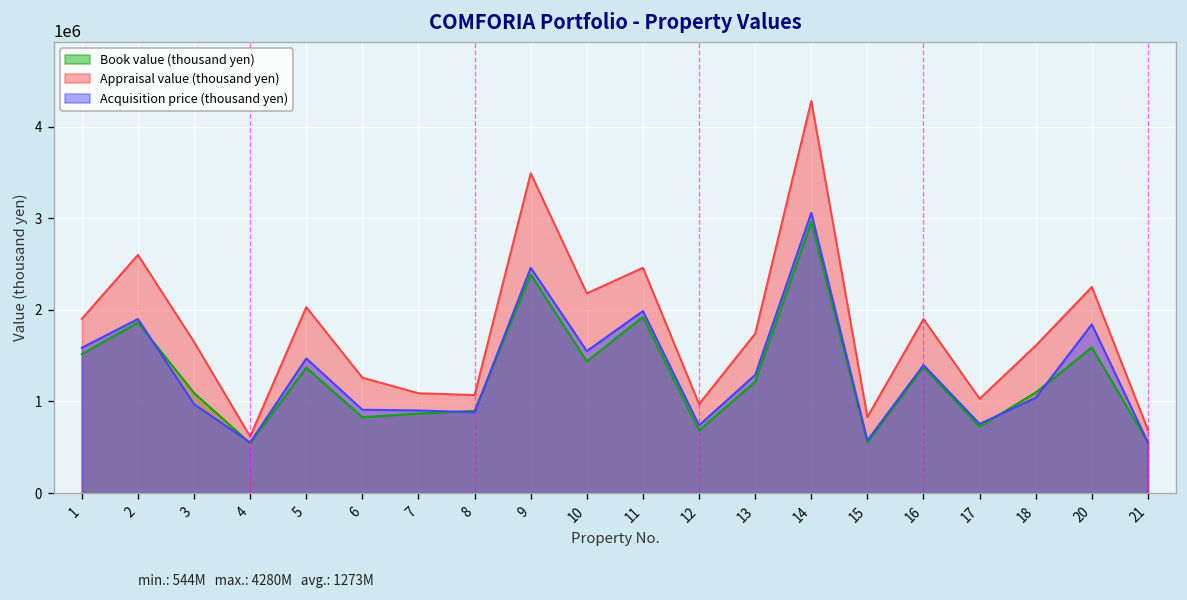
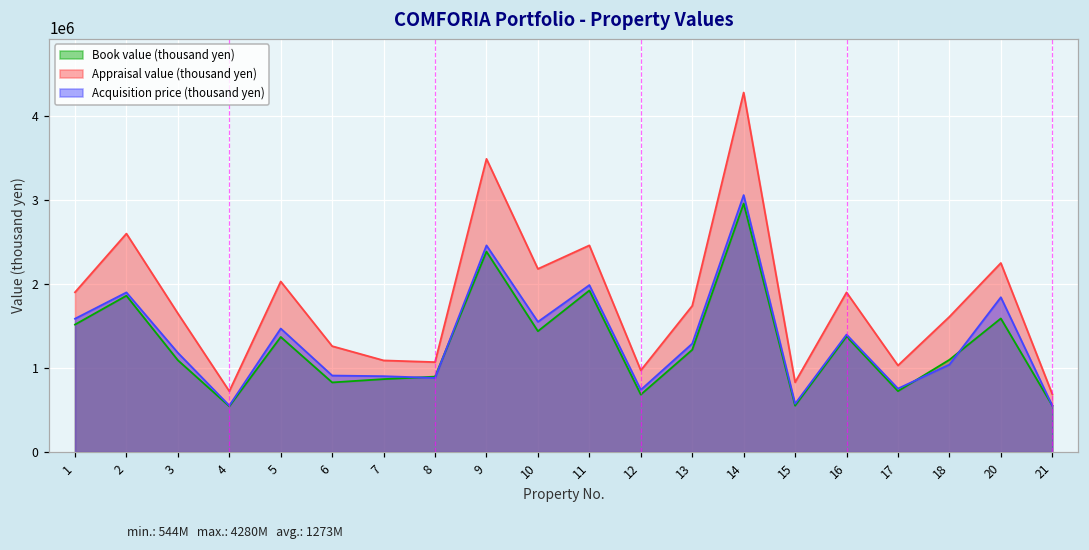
  {
    "Book value (thousand yen)": {
      "1": 1500000,
      "2": 1900000,
      "3": 1100000,
      "5": 1400000,
      "6": 800000,
      "7": 900000,
      "9": 2400000,
      "10": 1400000,
      "11": 1900000,
      "12": 700000,
      "13": 1200000,
      "14": 3000000,
      "18": 1100000,
      "20": 1600000
    },
    "Appraisal value (thousand yen)": {
      "1": 1900000,
      "2": 2600000,
      "3": 1700000,
-     "4": 600000,
+     "4": 700000,
      "5": 2000000,
      "6": 1300000,
      "7": 1100000,
      "8": 1100000,
      "9": 3500000,
      "10": 2200000,
      "11": 2500000,
      "12": 1000000,
      "13": 1700000,
      "14": 4300000,
      "15": 800000,
      "16": 1900000,
      "17": 1000000,
      "18": 1600000,
      "20": 2300000,
      "21": 700000
    },
    "Acquisition price (thousand yen)": {
      "1": 1600000,
      "2": 1900000,
-     "3": 1000000,
+     "3": 1200000,
      "5": 1500000,
      "6": 900000,
      "7": 900000,
      "9": 2500000,
      "10": 1600000,
      "11": 2000000,
      "12": 700000,
      "13": 1300000,
      "14": 3100000,
      "18": 1000000,
      "20": 1800000
    }
  }
